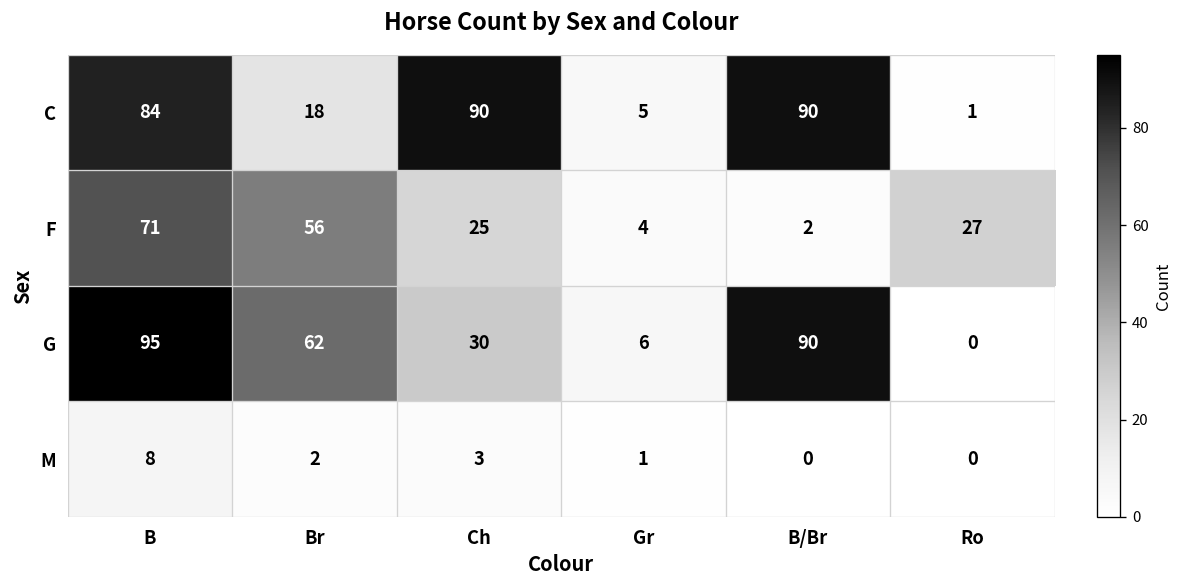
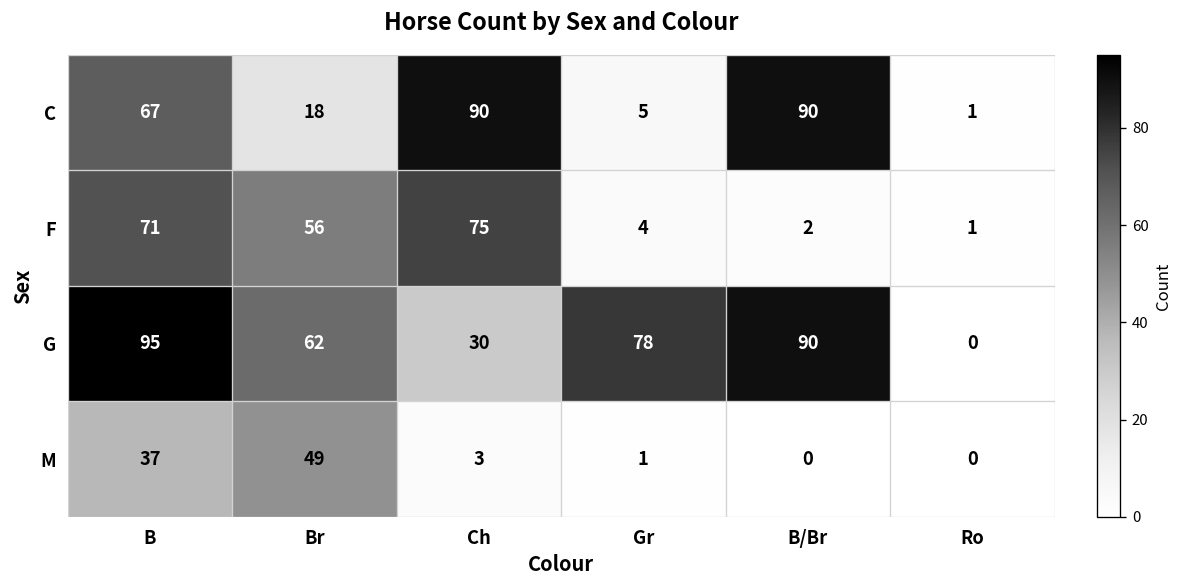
  {
    "C": {
-     "B": 84,
+     "B": 67,
      "Br": 18,
      "Ch": 90,
      "Gr": 5,
      "B/Br": 90,
      "Ro": 1
    },
    "F": {
      "B": 71,
      "Br": 56,
-     "Ch": 25,
+     "Ch": 75,
      "Gr": 4,
      "B/Br": 2,
-     "Ro": 27
+     "Ro": 1
    },
    "G": {
      "B": 95,
      "Br": 62,
      "Ch": 30,
-     "Gr": 6,
+     "Gr": 78,
      "B/Br": 90,
      "Ro": 0
    },
    "M": {
-     "B": 8,
-     "Br": 2,
+     "B": 37,
+     "Br": 49,
      "Ch": 3,
      "Gr": 1,
      "B/Br": 0,
      "Ro": 0
    }
  }
